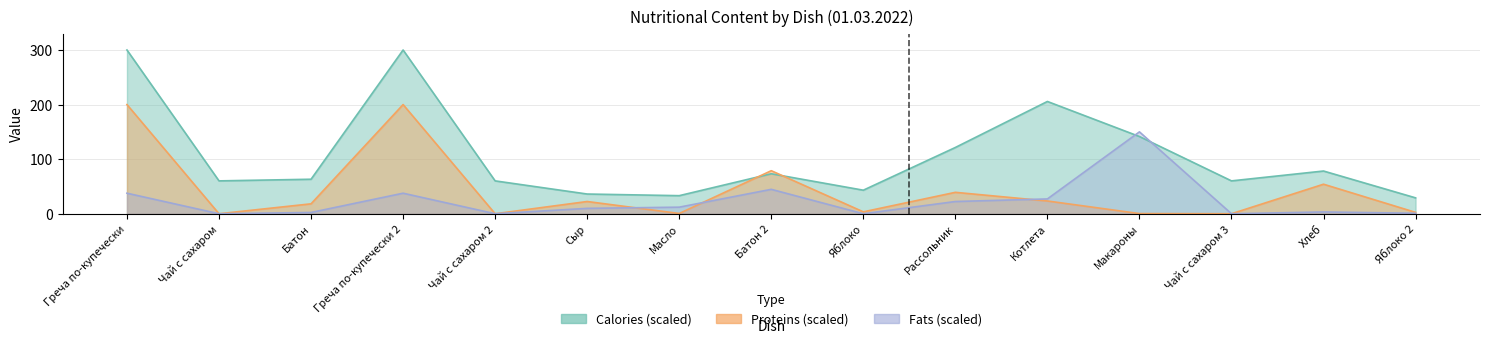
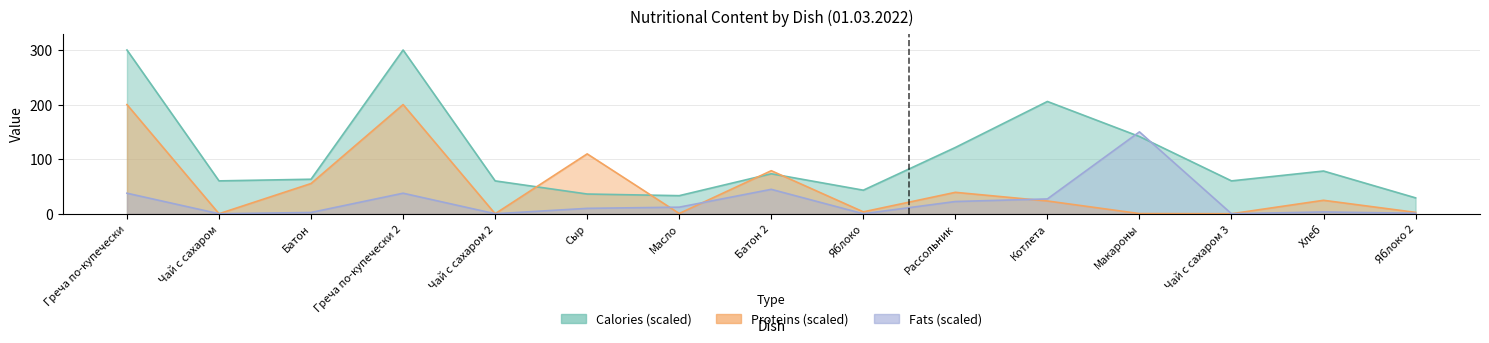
  {
    "Proteins (scaled)": {
      "Греча по-купечески": 200,
-     "Батон": 20,
+     "Батон": 60,
      "Греча по-купечески 2": 200,
-     "Сыр": 20,
+     "Сыр": 110,
      "Масло": 0,
      "Батон 2": 80,
      "Рассольник": 40,
      "Макароны": 0,
-     "Хлеб": 50
+     "Хлеб": 20
    }
  }
